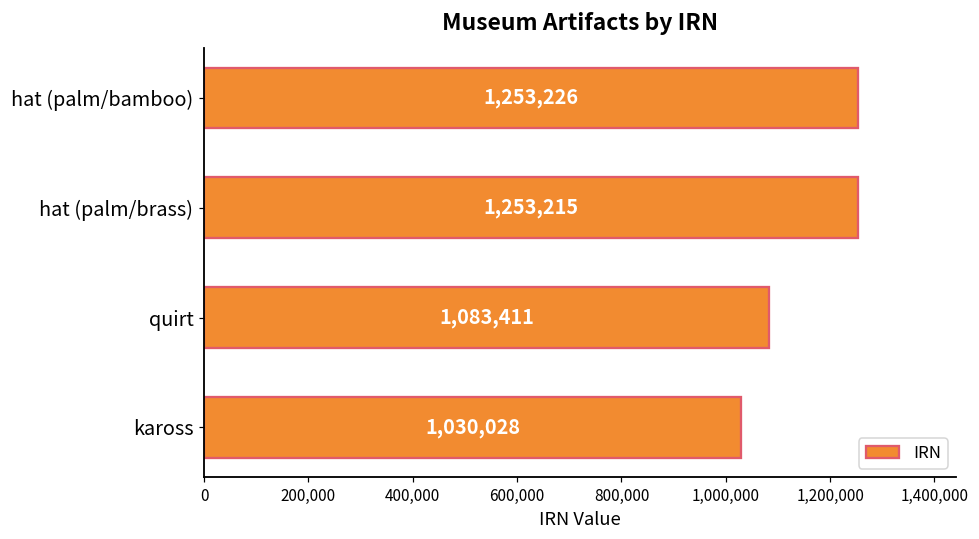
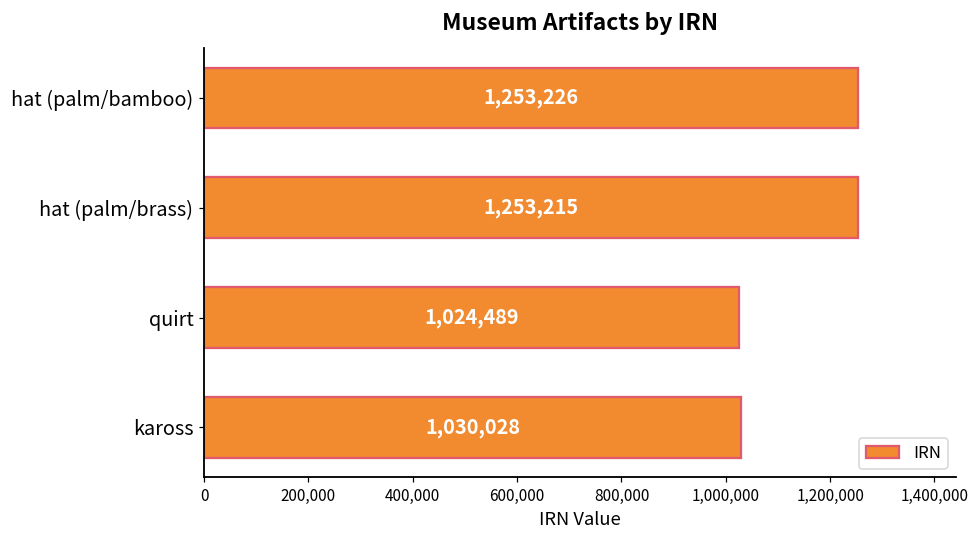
  {
    "hat (palm/bamboo)": "1,253,226",
    "hat (palm/brass)": "1,253,215",
-   "quirt": "1,083,411",
+   "quirt": "1,024,489",
    "kaross": "1,030,028"
  }
